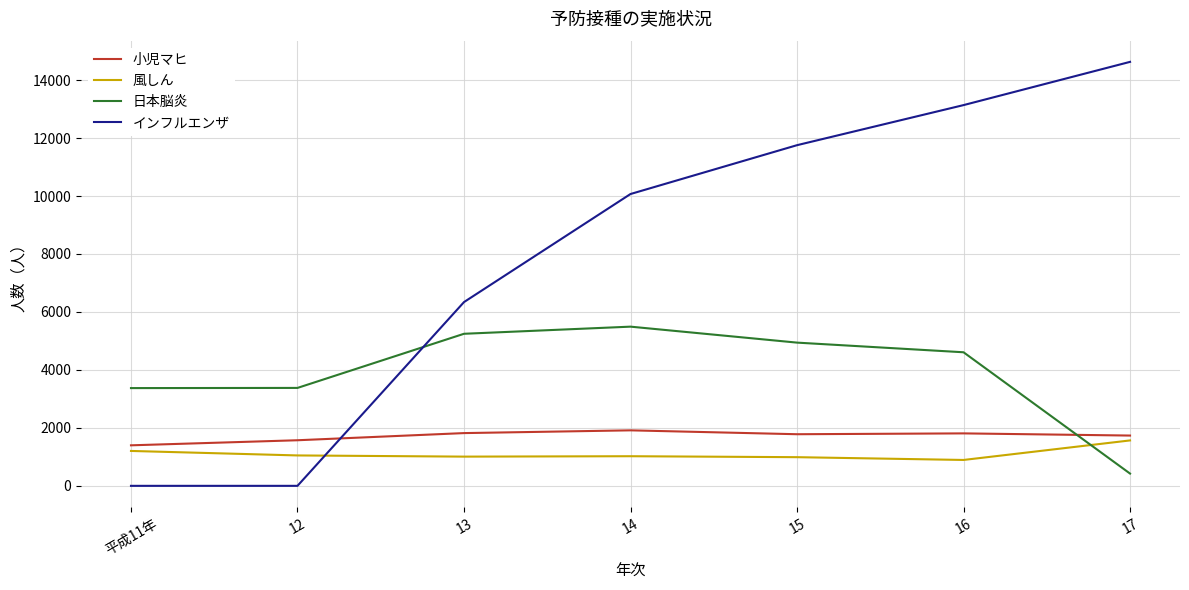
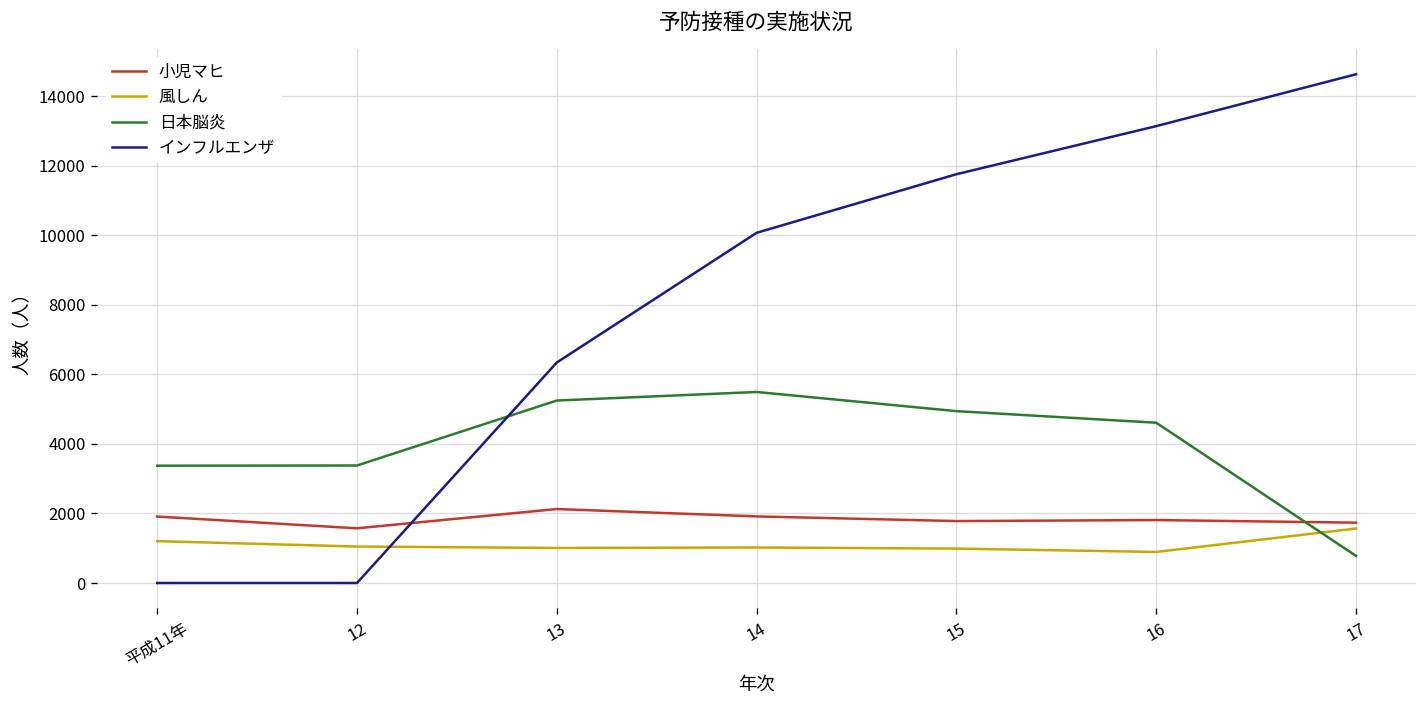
  {
    "小児マヒ": {
-     "平成11年": 1400,
+     "平成11年": 1900,
      "12": 1600,
-     "13": 1800,
+     "13": 2100,
      "14": 1900,
      "15": 1800,
      "16": 1800,
      "17": 1700
    },
    "風しん": {
      "平成11年": 1200,
      "12": 1000,
      "13": 1000,
      "14": 1000,
      "15": 1000,
      "16": 900,
      "17": 1600
    },
    "日本脳炎": {
      "平成11年": 3400,
      "12": 3400,
      "13": 5200,
      "14": 5500,
      "15": 4900,
      "16": 4600,
-     "17": 400
+     "17": 800
    },
    "インフルエンザ": {
      "平成11年": 0,
      "12": 0,
      "13": 6300,
      "14": 10100,
      "15": 11800,
      "16": 13100,
      "17": 14600
    }
  }
